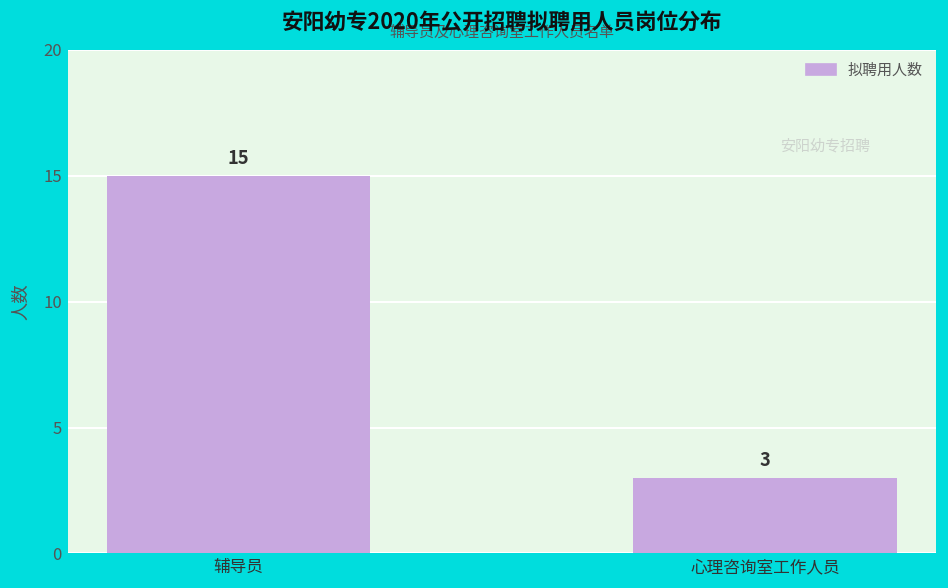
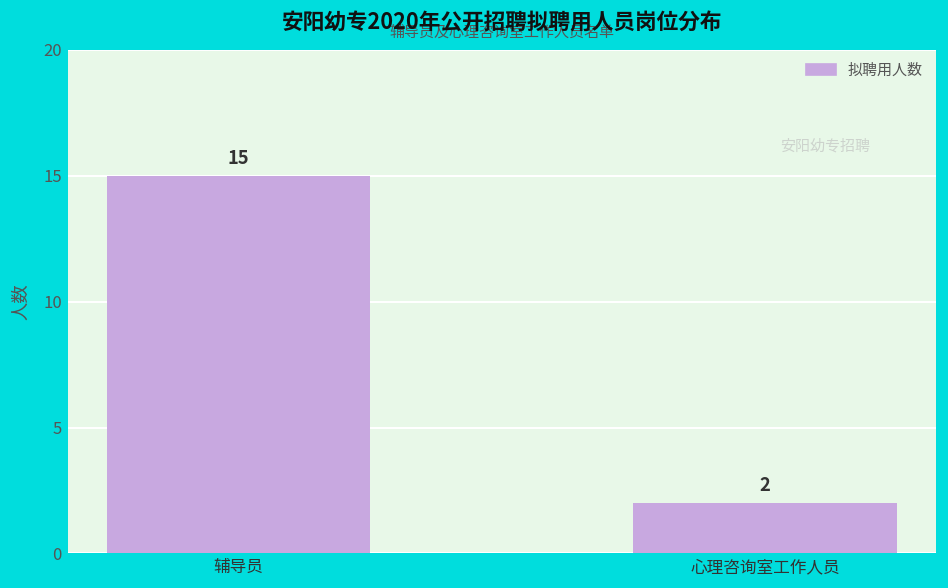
  {
    "辅导员": 15,
-   "心理咨询室工作人员": 3
+   "心理咨询室工作人员": 2
  }
